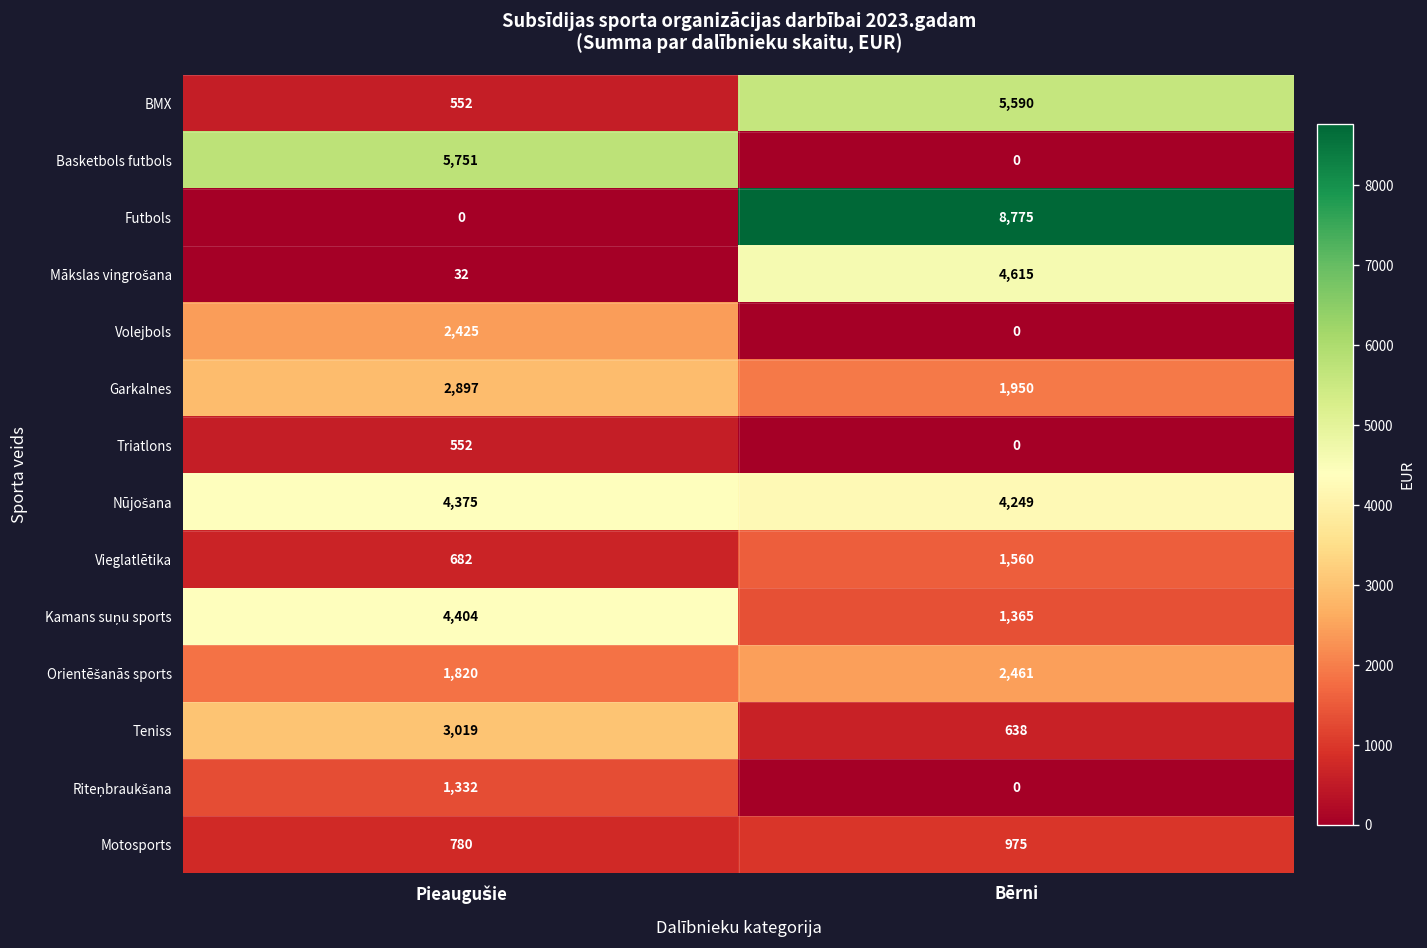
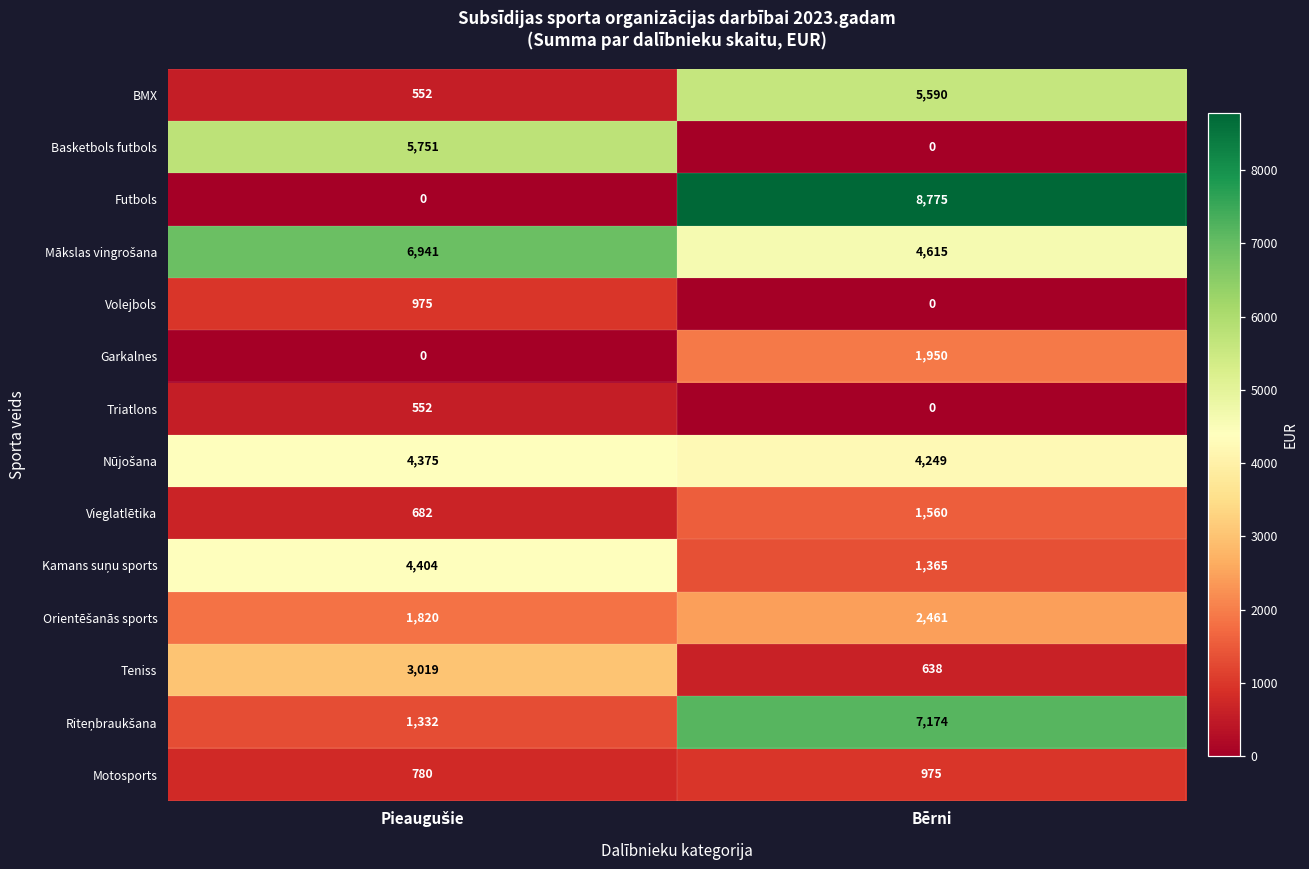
  {
    "BMX": {
      "Pieaugušie": "552",
      "Bērni": "5,590"
    },
    "Basketbols futbols": {
      "Pieaugušie": "5,751",
      "Bērni": "0"
    },
    "Futbols": {
      "Pieaugušie": "0",
      "Bērni": "8,775"
    },
    "Mākslas vingrošana": {
-     "Pieaugušie": "32",
+     "Pieaugušie": "6,941",
      "Bērni": "4,615"
    },
    "Volejbols": {
-     "Pieaugušie": "2,425",
+     "Pieaugušie": "975",
      "Bērni": "0"
    },
    "Garkalnes": {
-     "Pieaugušie": "2,897",
+     "Pieaugušie": "0",
      "Bērni": "1,950"
    },
    "Triatlons": {
      "Pieaugušie": "552",
      "Bērni": "0"
    },
    "Nūjošana": {
      "Pieaugušie": "4,375",
      "Bērni": "4,249"
    },
    "Vieglatlētika": {
      "Pieaugušie": "682",
      "Bērni": "1,560"
    },
    "Kamans suņu sports": {
      "Pieaugušie": "4,404",
      "Bērni": "1,365"
    },
    "Orientēšanās sports": {
      "Pieaugušie": "1,820",
      "Bērni": "2,461"
    },
    "Teniss": {
      "Pieaugušie": "3,019",
      "Bērni": "638"
    },
    "Riteņbraukšana": {
      "Pieaugušie": "1,332",
-     "Bērni": "0"
+     "Bērni": "7,174"
    },
    "Motosports": {
      "Pieaugušie": "780",
      "Bērni": "975"
    }
  }
